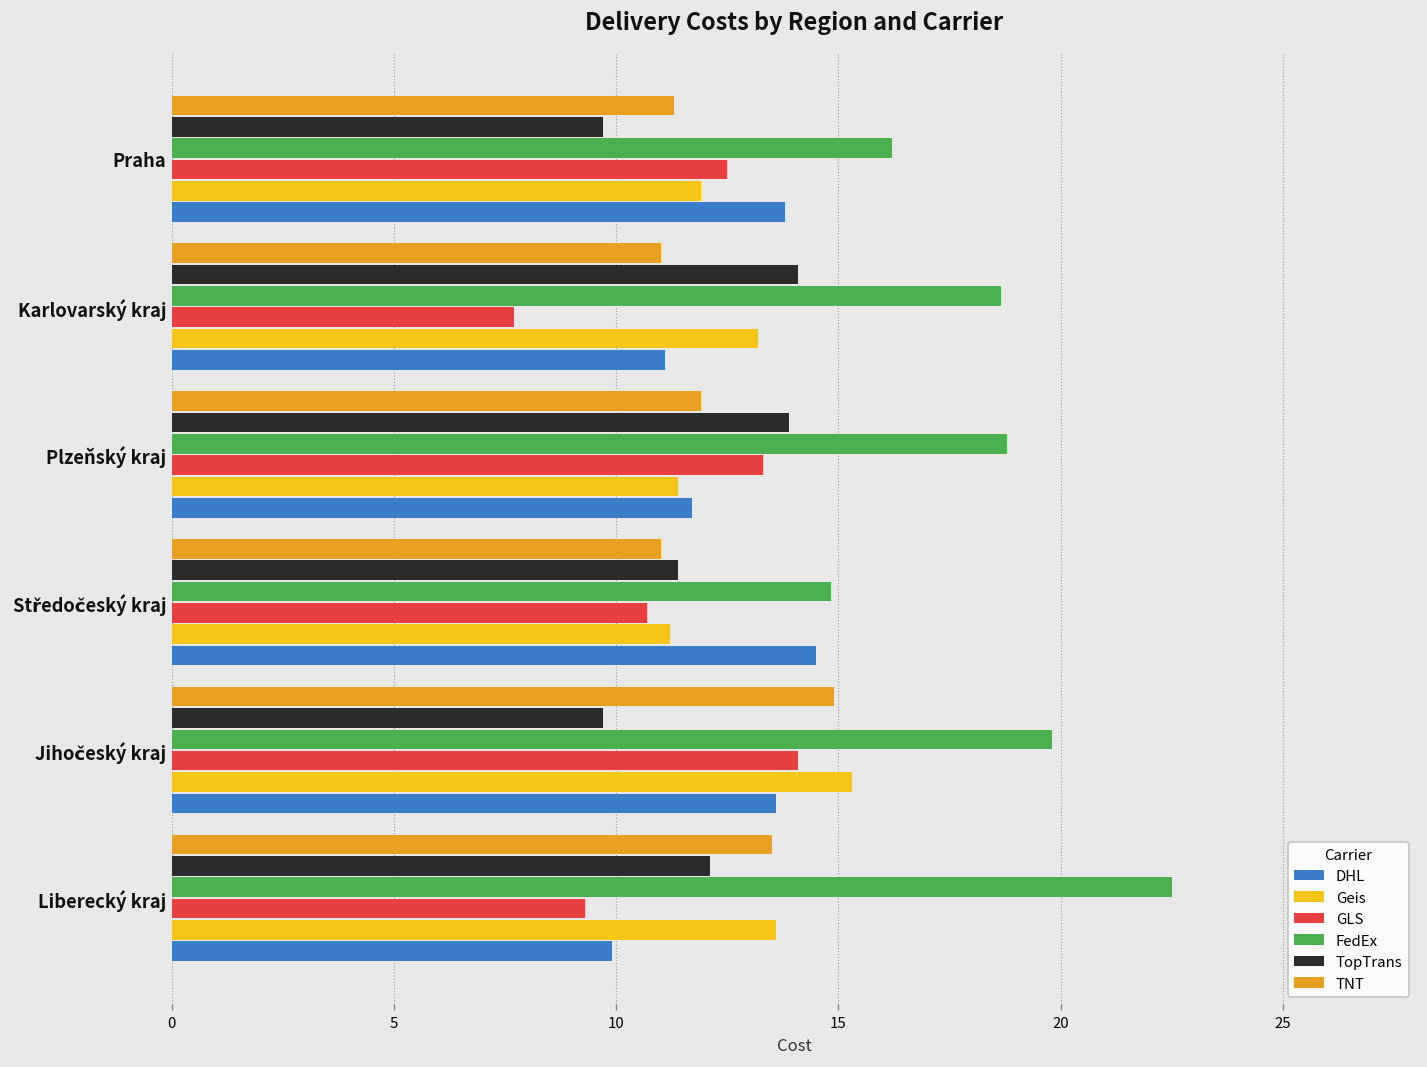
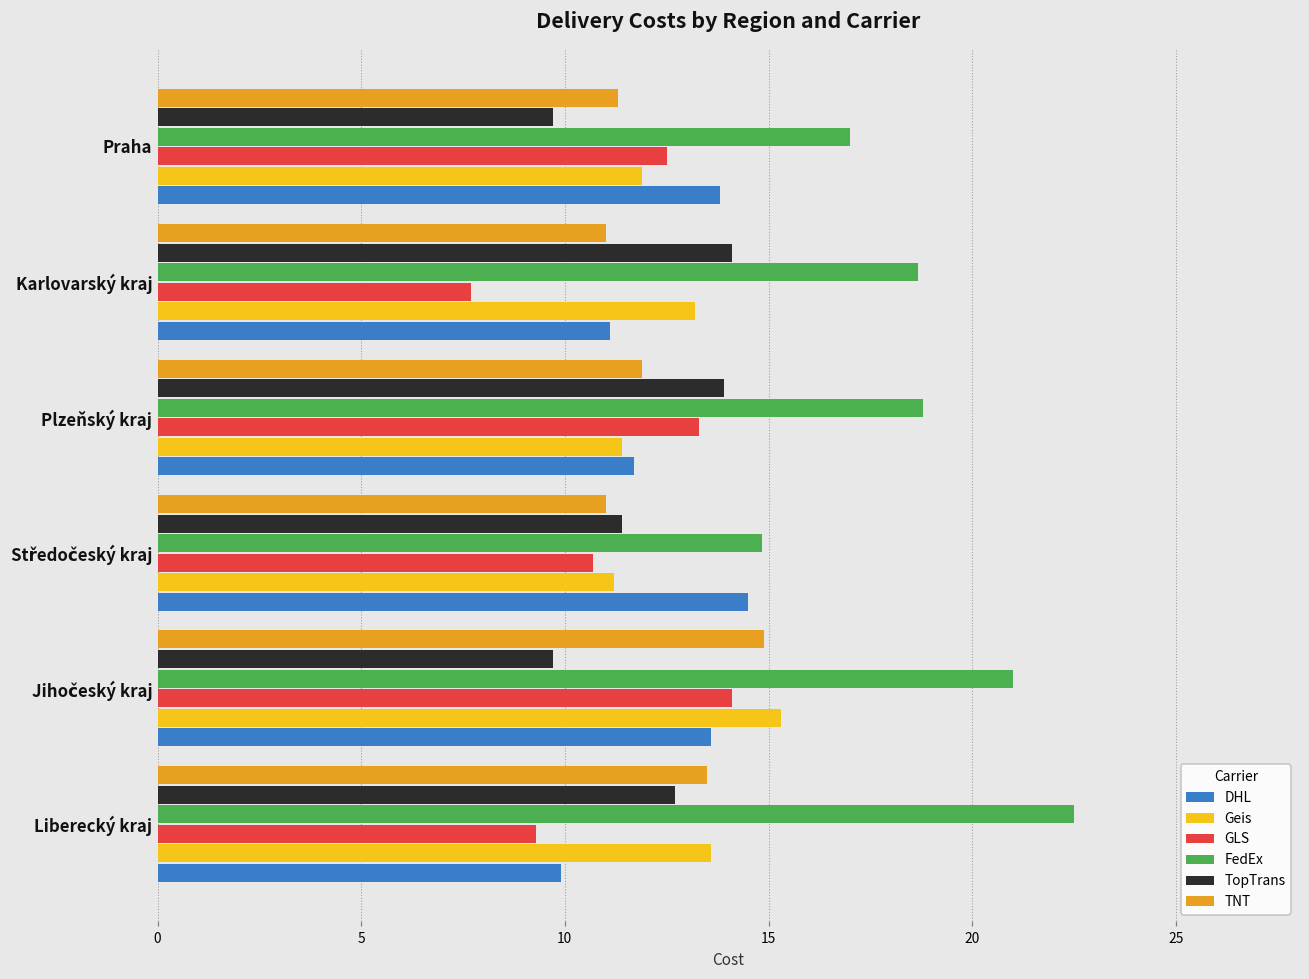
  {
    "DHL": {
      "Praha": 13.8,
      "Karlovarský kraj": 11.1,
      "Plzeňský kraj": 11.7,
      "Středočeský kraj": 14.5,
      "Jihočeský kraj": 13.6,
      "Liberecký kraj": 9.9
    },
    "GLS": {
      "Praha": 12.5,
      "Karlovarský kraj": 7.7,
      "Plzeňský kraj": 13.3,
      "Středočeský kraj": 10.7,
      "Jihočeský kraj": 14.1,
      "Liberecký kraj": 9.3
    },
    "FedEx": {
-     "Praha": 16.2,
+     "Praha": 17.0,
      "Karlovarský kraj": 18.7,
      "Plzeňský kraj": 18.8,
      "Středočeský kraj": 14.8,
-     "Jihočeský kraj": 19.8,
+     "Jihočeský kraj": 21.0,
      "Liberecký kraj": 22.5
    },
    "TopTrans": {
      "Praha": 9.7,
      "Karlovarský kraj": 14.1,
      "Plzeňský kraj": 13.9,
      "Středočeský kraj": 11.4,
      "Jihočeský kraj": 9.7,
-     "Liberecký kraj": 12.1
+     "Liberecký kraj": 12.7
    }
  }
